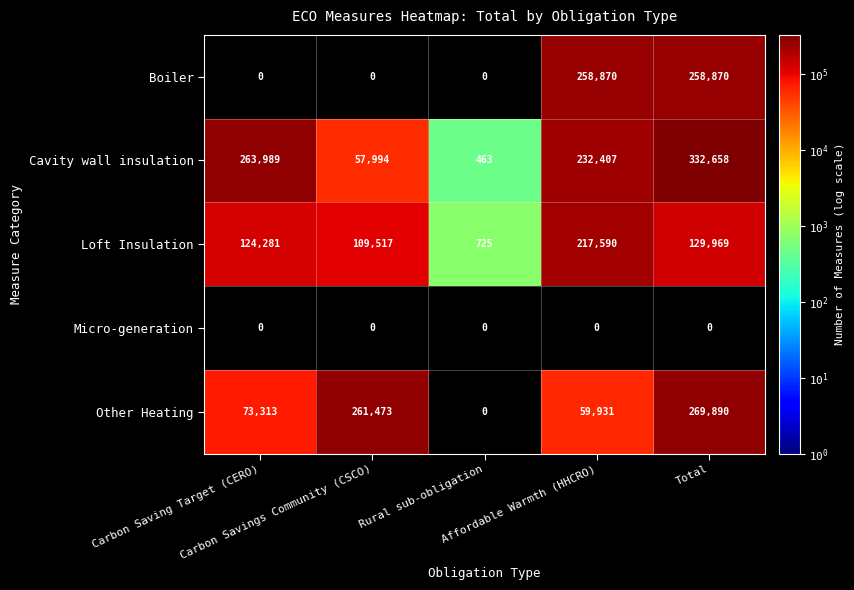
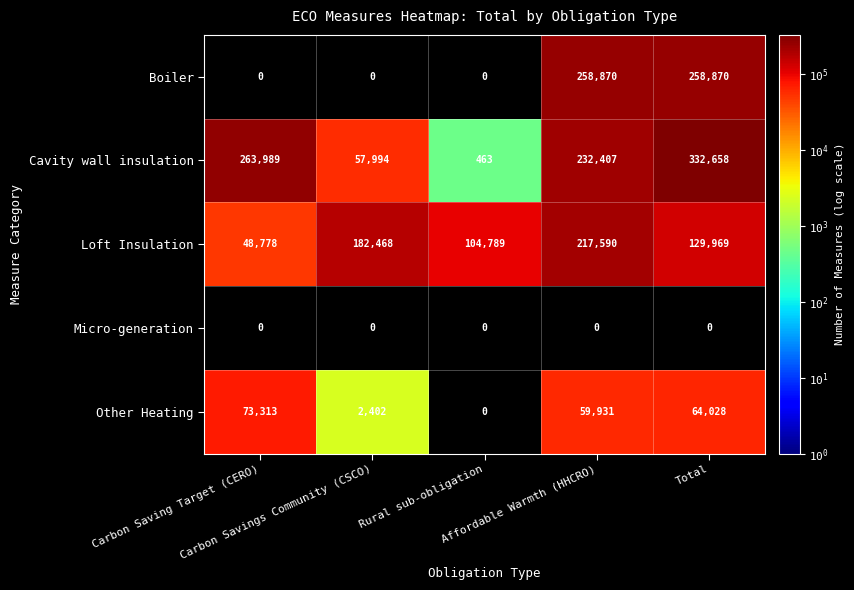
  {
    "Boiler": {
      "Affordable Warmth (HHCRO)": "258,870",
      "Total": "258,870"
    },
    "Cavity wall insulation": {
      "Carbon Saving Target (CERO)": "263,989",
      "Carbon Savings Community (CSCO)": "57,994",
      "Rural sub-obligation": "463",
      "Affordable Warmth (HHCRO)": "232,407",
      "Total": "332,658"
    },
    "Loft Insulation": {
-     "Carbon Saving Target (CERO)": "124,281",
-     "Carbon Savings Community (CSCO)": "109,517",
-     "Rural sub-obligation": "725",
+     "Carbon Saving Target (CERO)": "48,778",
+     "Carbon Savings Community (CSCO)": "182,468",
+     "Rural sub-obligation": "104,789",
      "Affordable Warmth (HHCRO)": "217,590",
      "Total": "129,969"
    },
    "Other Heating": {
      "Carbon Saving Target (CERO)": "73,313",
-     "Carbon Savings Community (CSCO)": "261,473",
+     "Carbon Savings Community (CSCO)": "2,402",
      "Affordable Warmth (HHCRO)": "59,931",
-     "Total": "269,890"
+     "Total": "64,028"
    }
  }
